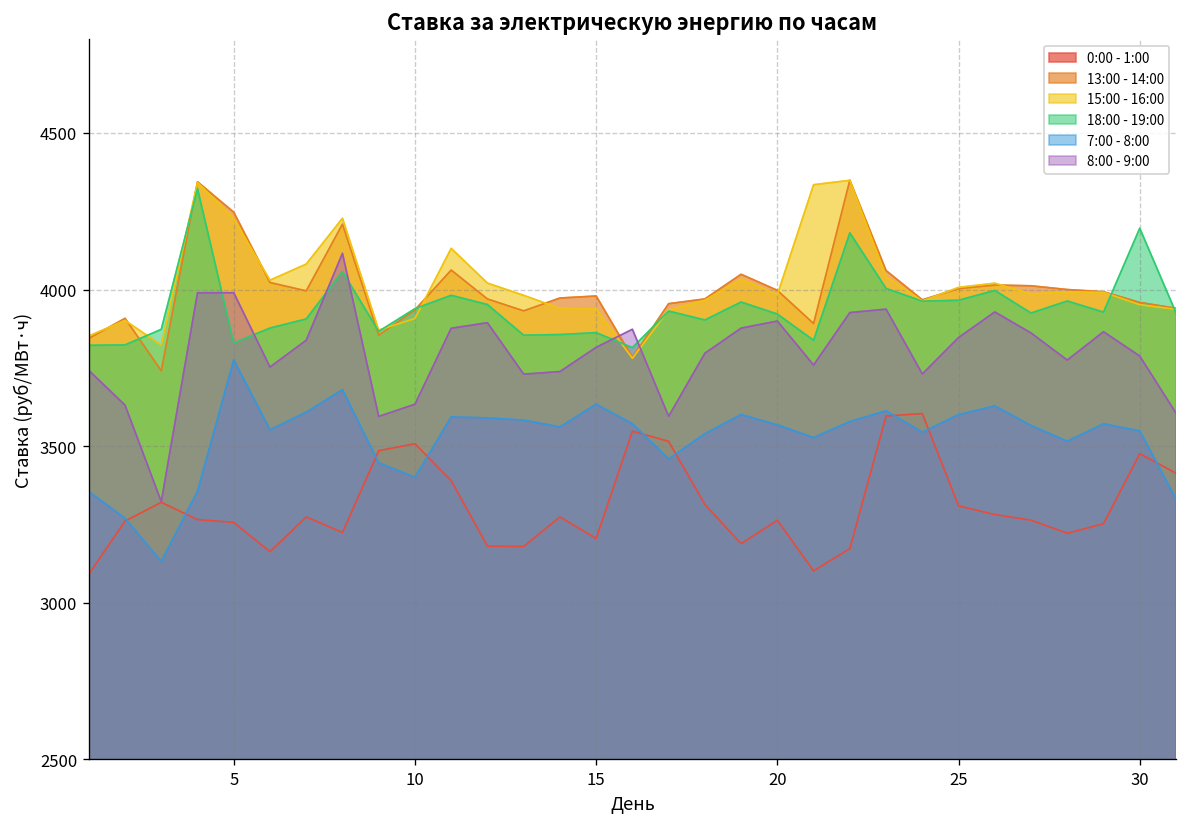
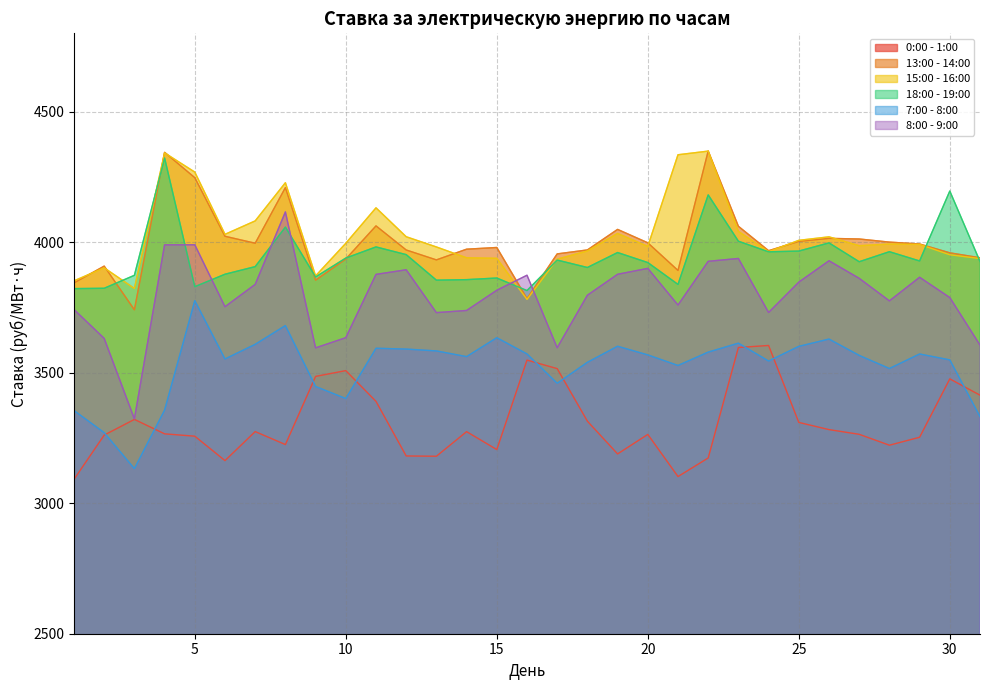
  {
    "15:00 - 16:00": {
-     "5": 4230,
-     "10": 3910,
+     "5": 4270,
+     "10": 4000,
      "15": 3940,
      "20": 3980
    },
    "18:00 - 19:00": {
      "5": 3830,
      "15": 3860,
      "20": 3920,
      "25": 3970,
      "30": 4200
    },
    "7:00 - 8:00": {
      "5": 3780,
      "10": 3400,
      "15": 3630,
      "20": 3570,
      "25": 3600,
      "30": 3550
    },
    "8:00 - 9:00": {
      "5": 3990,
      "10": 3630,
      "15": 3820,
      "20": 3900,
      "25": 3850,
      "30": 3790
    }
  }
